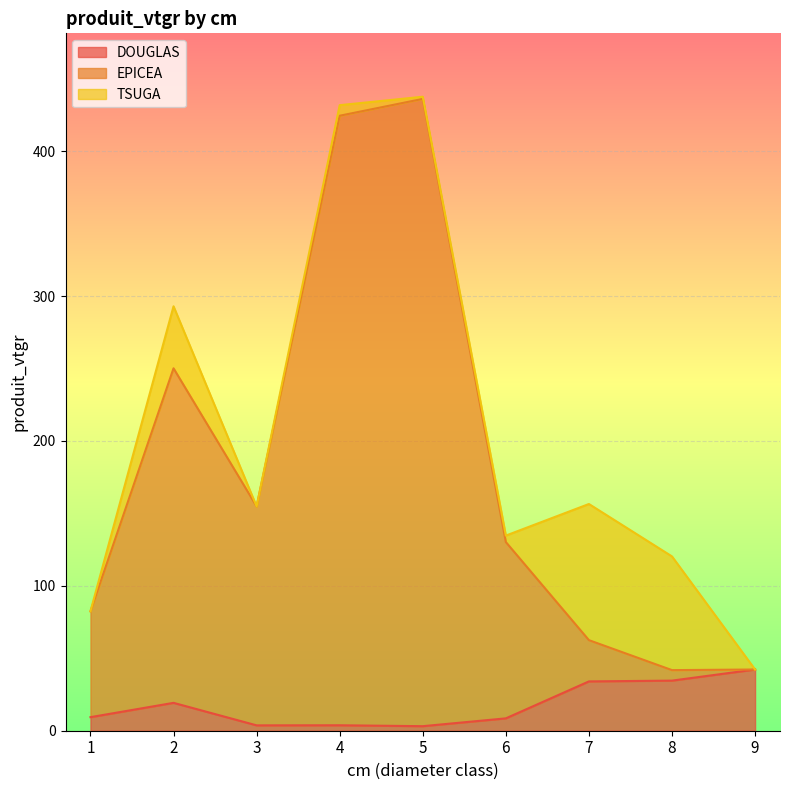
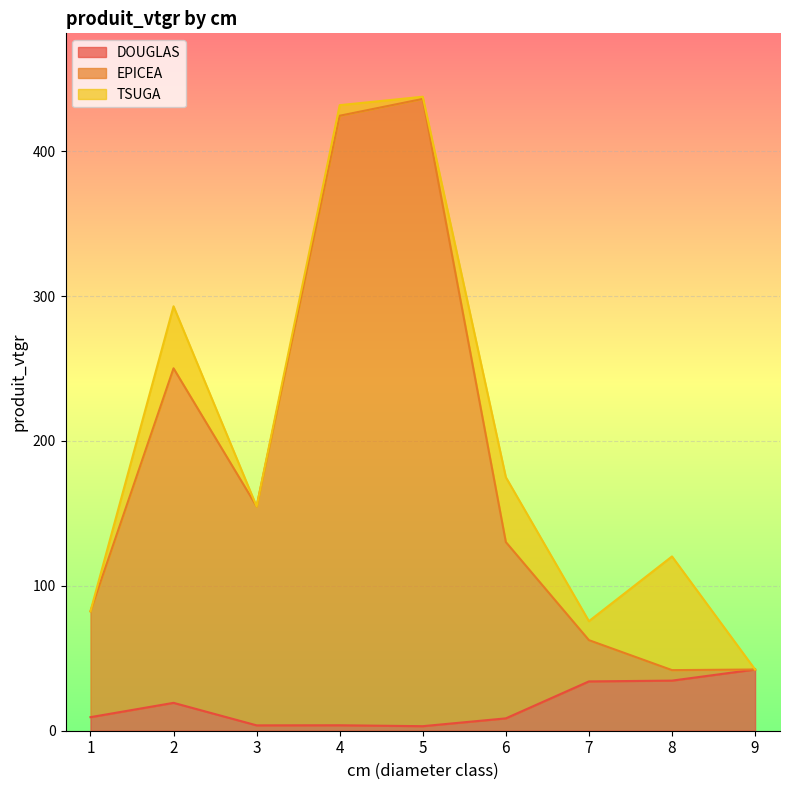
  {
    "TSUGA": {
      "2": 43,
      "4": 7,
-     "6": 4,
-     "7": 94,
+     "6": 45,
+     "7": 13,
      "8": 78
    }
  }
